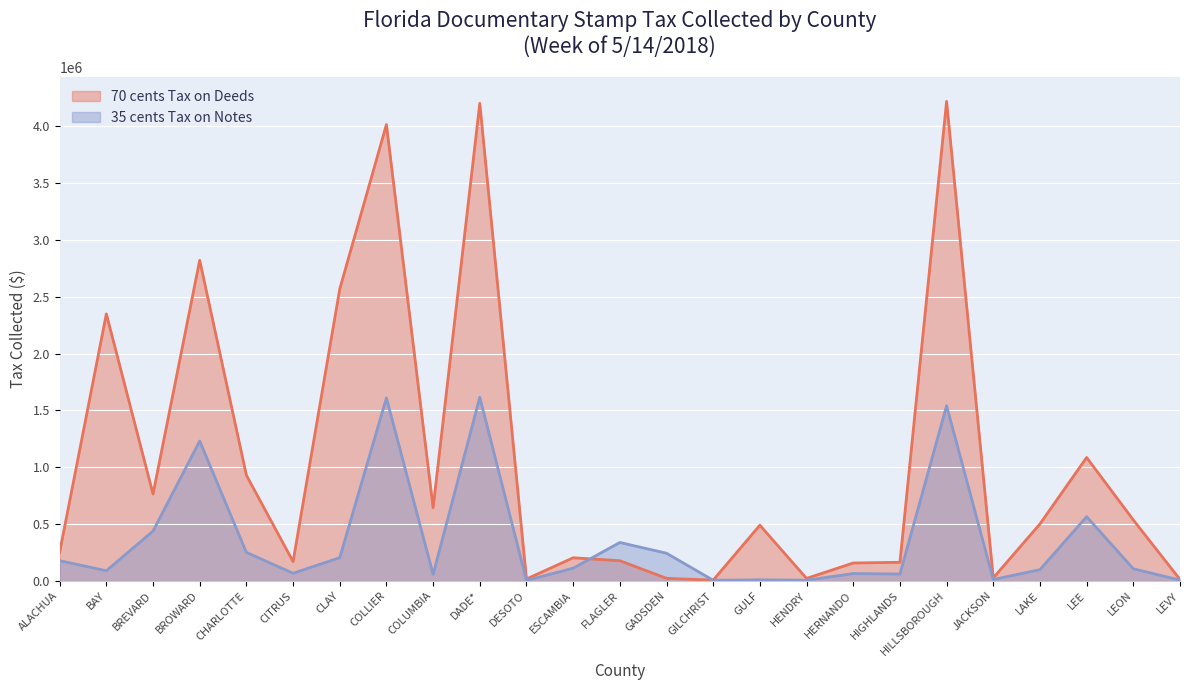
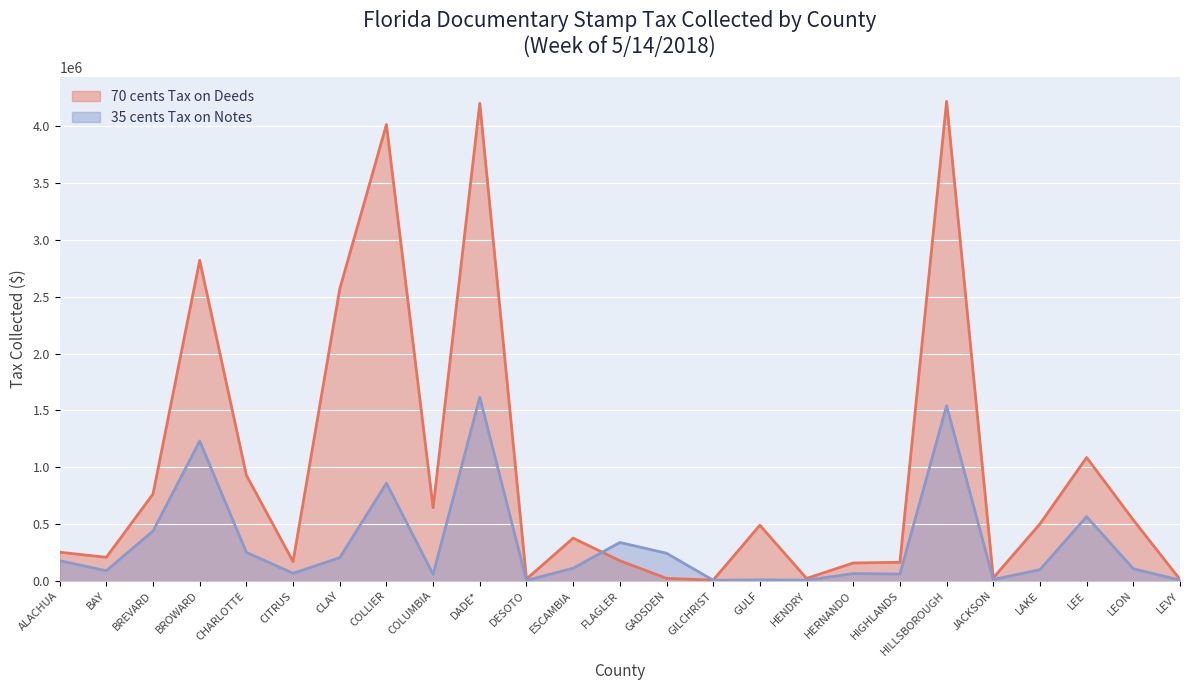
  {
    "70 cents Tax on Deeds": {
      "ALACHUA": 250000,
-     "BAY": 2350000,
+     "BAY": 210000,
      "BREVARD": 760000,
      "BROWARD": 2820000,
      "CHARLOTTE": 930000,
      "CITRUS": 170000,
      "CLAY": 2570000,
      "COLLIER": 4020000,
      "COLUMBIA": 640000,
      "DADE*": 4200000,
-     "ESCAMBIA": 200000,
+     "ESCAMBIA": 380000,
      "FLAGLER": 180000,
      "GADSDEN": 20000,
      "GULF": 490000,
      "HERNANDO": 160000,
      "HIGHLANDS": 160000,
      "HILLSBOROUGH": 4220000,
      "LAKE": 500000,
      "LEE": 1090000,
      "LEON": 540000
    },
    "35 cents Tax on Notes": {
      "ALACHUA": 180000,
      "BAY": 90000,
      "BREVARD": 440000,
      "BROWARD": 1230000,
      "CHARLOTTE": 250000,
      "CITRUS": 70000,
      "CLAY": 200000,
-     "COLLIER": 1610000,
+     "COLLIER": 860000,
      "COLUMBIA": 60000,
      "DADE*": 1620000,
      "ESCAMBIA": 110000,
      "FLAGLER": 340000,
      "GADSDEN": 240000,
      "GULF": 10000,
      "HERNANDO": 60000,
      "HIGHLANDS": 60000,
      "HILLSBOROUGH": 1540000,
      "LAKE": 100000,
      "LEE": 560000,
      "LEON": 110000
    }
  }
